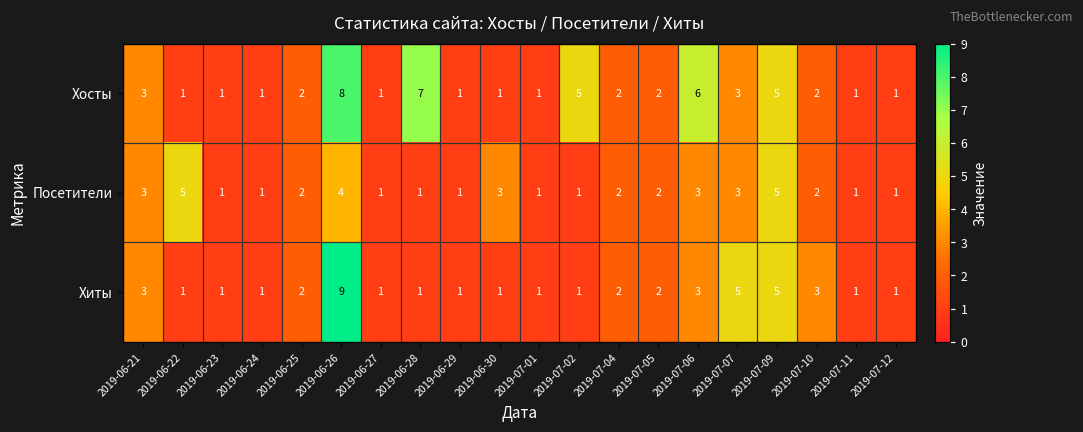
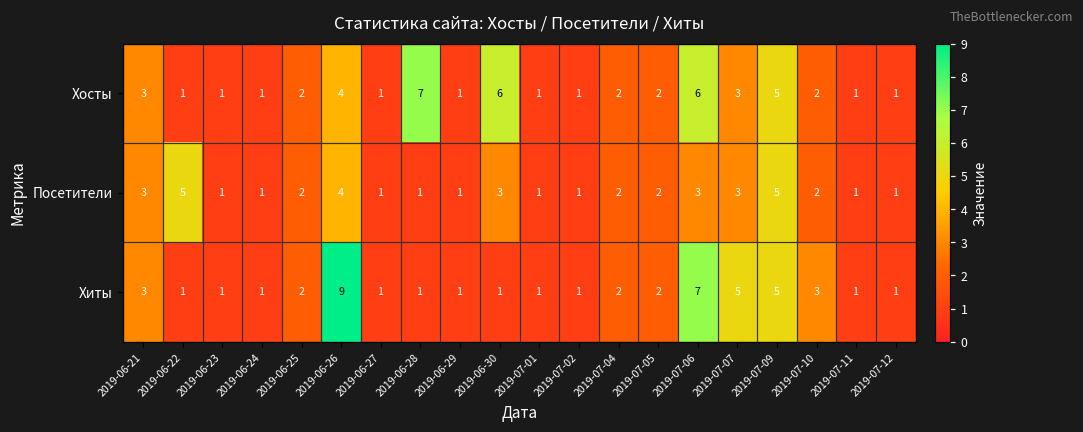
  {
    "Хосты": {
      "2019-06-21": 3,
      "2019-06-22": 1,
      "2019-06-23": 1,
      "2019-06-24": 1,
      "2019-06-25": 2,
-     "2019-06-26": 8,
+     "2019-06-26": 4,
      "2019-06-27": 1,
      "2019-06-28": 7,
      "2019-06-29": 1,
-     "2019-06-30": 1,
+     "2019-06-30": 6,
      "2019-07-01": 1,
-     "2019-07-02": 5,
+     "2019-07-02": 1,
      "2019-07-04": 2,
      "2019-07-05": 2,
      "2019-07-06": 6,
      "2019-07-07": 3,
      "2019-07-09": 5,
      "2019-07-10": 2,
      "2019-07-11": 1,
      "2019-07-12": 1
    },
    "Посетители": {
      "2019-06-21": 3,
      "2019-06-22": 5,
      "2019-06-23": 1,
      "2019-06-24": 1,
      "2019-06-25": 2,
      "2019-06-26": 4,
      "2019-06-27": 1,
      "2019-06-28": 1,
      "2019-06-29": 1,
      "2019-06-30": 3,
      "2019-07-01": 1,
      "2019-07-02": 1,
      "2019-07-04": 2,
      "2019-07-05": 2,
      "2019-07-06": 3,
      "2019-07-07": 3,
      "2019-07-09": 5,
      "2019-07-10": 2,
      "2019-07-11": 1,
      "2019-07-12": 1
    },
    "Хиты": {
      "2019-06-21": 3,
      "2019-06-22": 1,
      "2019-06-23": 1,
      "2019-06-24": 1,
      "2019-06-25": 2,
      "2019-06-26": 9,
      "2019-06-27": 1,
      "2019-06-28": 1,
      "2019-06-29": 1,
      "2019-06-30": 1,
      "2019-07-01": 1,
      "2019-07-02": 1,
      "2019-07-04": 2,
      "2019-07-05": 2,
-     "2019-07-06": 3,
+     "2019-07-06": 7,
      "2019-07-07": 5,
      "2019-07-09": 5,
      "2019-07-10": 3,
      "2019-07-11": 1,
      "2019-07-12": 1
    }
  }
